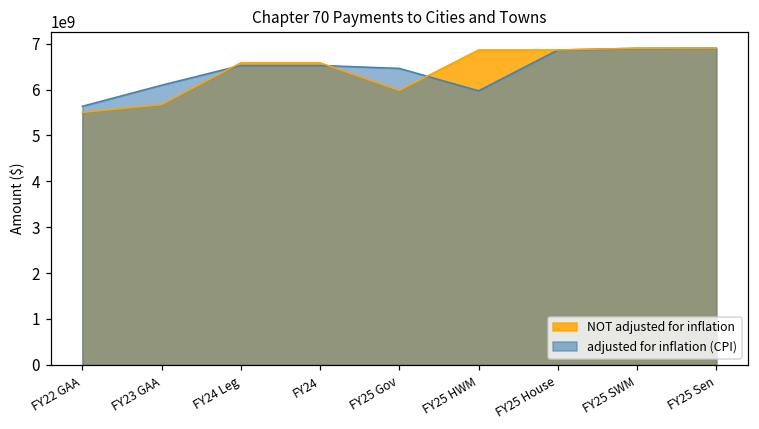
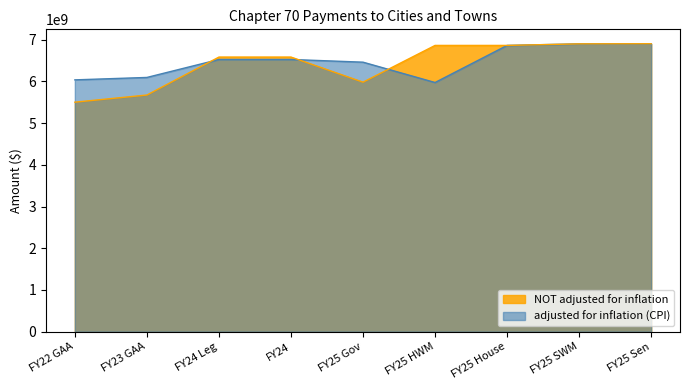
  {
    "NOT adjusted for inflation": {
      "FY22 GAA": 5500000000,
      "FY23 GAA": 5700000000,
      "FY25 Gov": 6000000000,
      "FY25 HWM": 6900000000
    },
    "adjusted for inflation (CPI)": {
-     "FY22 GAA": 5600000000,
+     "FY22 GAA": 6000000000,
      "FY23 GAA": 6100000000,
      "FY25 Gov": 6500000000,
      "FY25 HWM": 6000000000
    }
  }
